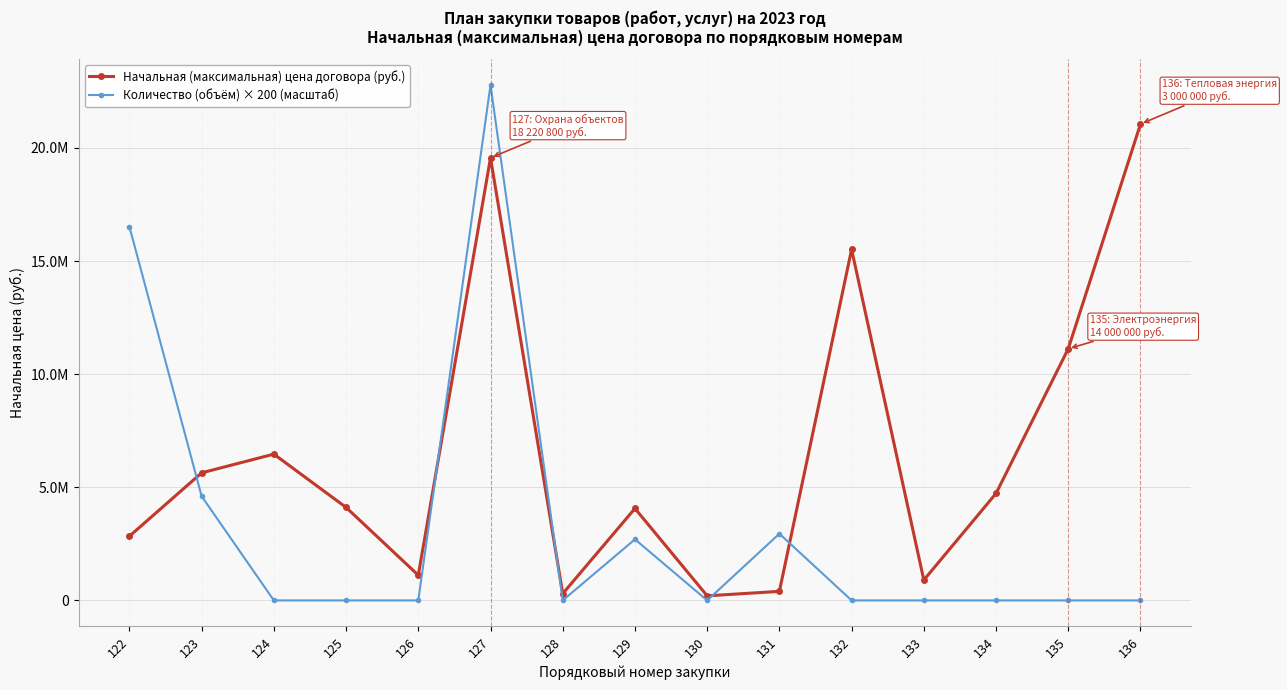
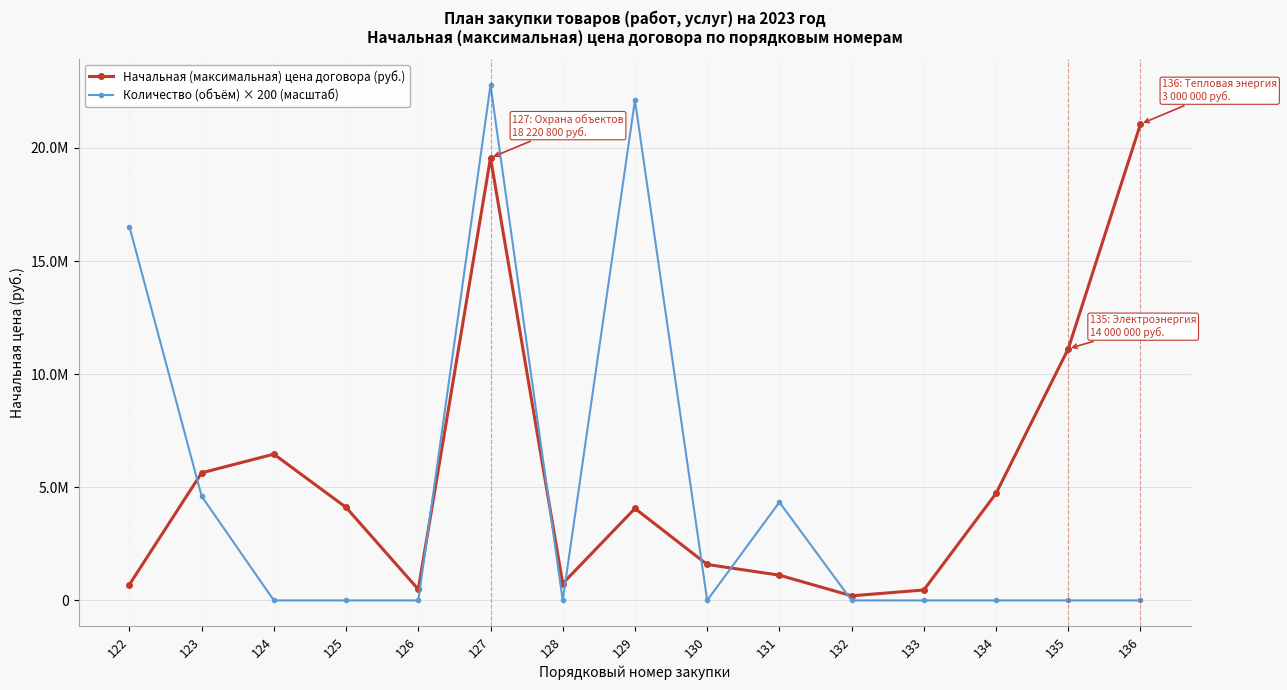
  {
    "Начальная (максимальная) цена договора (руб.)": {
-     "122": 2800000,
+     "122": 700000,
      "123": 5600000,
      "124": 6500000,
      "125": 4100000,
-     "126": 1100000,
-     "128": 300000,
+     "126": 500000,
+     "128": 700000,
      "129": 4100000,
-     "130": 200000,
-     "131": 400000,
-     "132": 15500000,
-     "133": 900000,
+     "130": 1600000,
+     "131": 1100000,
+     "132": 200000,
+     "133": 500000,
      "134": 4700000
    },
    "Количество (объём) × 200 (масштаб)": {
      "122": 16500000,
      "123": 4600000,
      "124": 0,
      "125": 0,
      "126": 0,
      "127": 22800000,
      "128": 0,
-     "129": 2700000,
+     "129": 22100000,
      "130": 0,
-     "131": 2900000,
+     "131": 4300000,
      "132": 0,
      "133": 0,
      "134": 0,
      "135": 0,
      "136": 0
    }
  }
